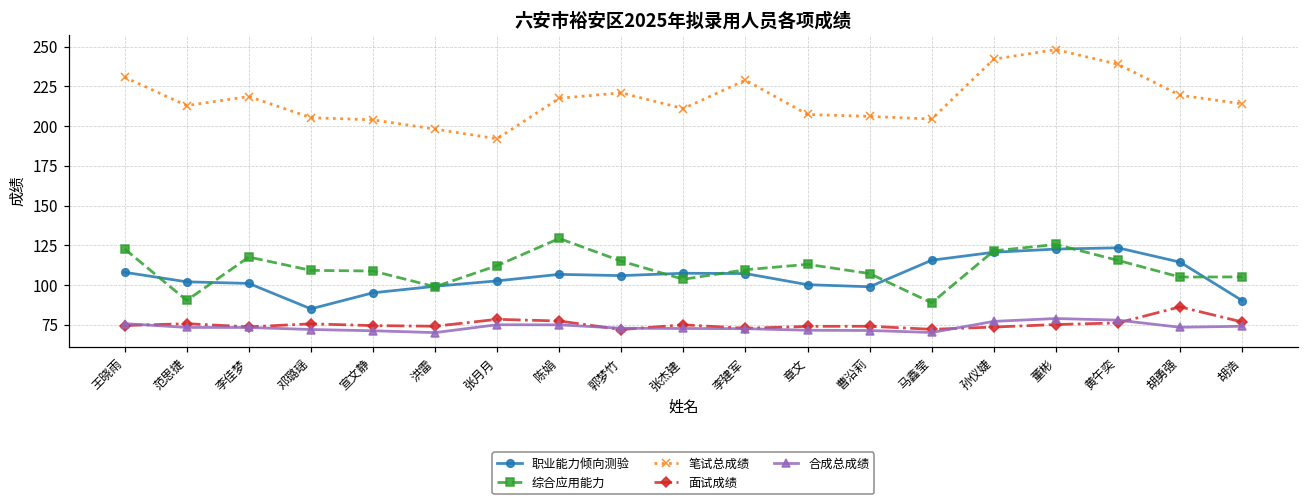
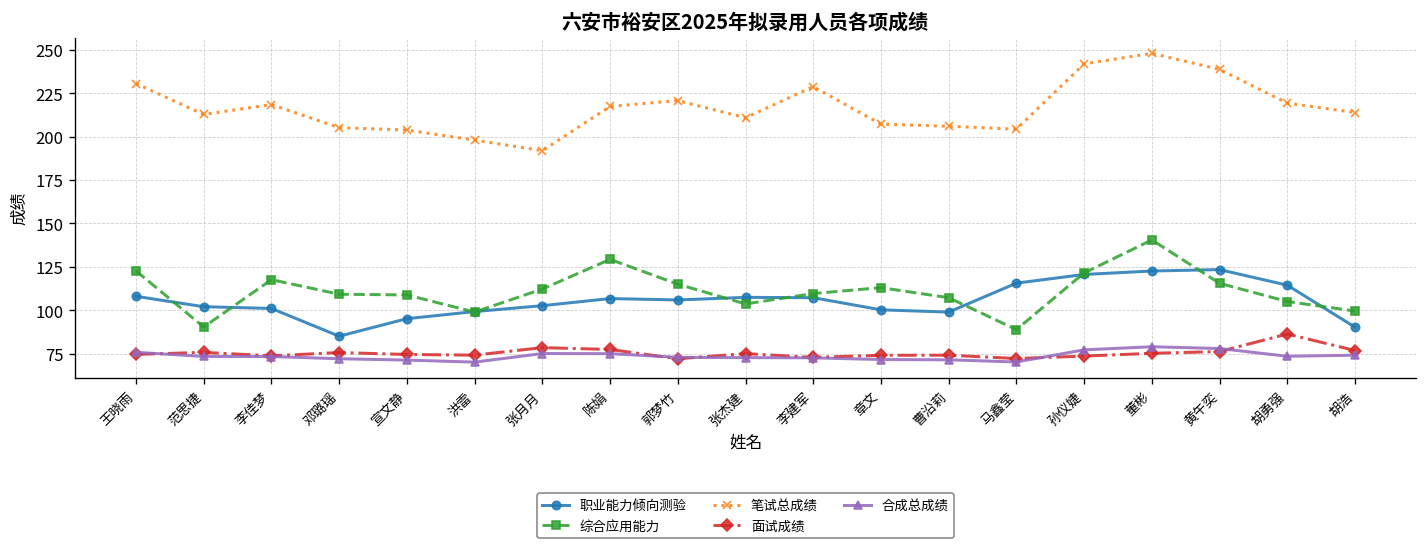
  {
    "职业能力倾向测验": {
      "王晓雨": 108,
      "范思捷": 102,
      "李佳梦": 101,
      "邓璐瑶": 85,
      "宣文静": 95,
      "张月月": 103,
      "陈娟": 107,
      "郭梦竹": 106,
      "张杰建": 107,
      "李建军": 107,
      "章文": 100,
      "曹沿莉": 99,
      "马鑫莹": 116,
      "董彬": 123,
      "黄午奕": 123,
      "胡勇强": 114,
      "胡浩": 90
    },
    "综合应用能力": {
      "王晓雨": 123,
      "范思捷": 90,
      "李佳梦": 118,
      "邓璐瑶": 109,
      "宣文静": 109,
      "张月月": 112,
      "陈娟": 129,
      "郭梦竹": 115,
      "张杰建": 104,
      "李建军": 110,
      "章文": 113,
      "曹沿莉": 107,
      "马鑫莹": 89,
-     "董彬": 126,
+     "董彬": 141,
      "黄午奕": 116,
      "胡勇强": 105,
-     "胡浩": 105
+     "胡浩": 100
    },
    "笔试总成绩": {
      "王晓雨": 231,
      "范思捷": 213,
      "李佳梦": 219,
      "邓璐瑶": 205,
      "宣文静": 204,
      "洪雷": 198,
      "张月月": 192,
      "陈娟": 218,
      "郭梦竹": 221,
      "张杰建": 211,
      "李建军": 229,
      "章文": 207,
      "曹沿莉": 206,
      "马鑫莹": 204,
      "孙仪婕": 242,
      "董彬": 248,
      "黄午奕": 239,
      "胡勇强": 219,
      "胡浩": 214
    },
    "面试成绩": {
      "范思捷": 76,
      "邓璐瑶": 76,
      "宣文静": 74,
      "洪雷": 74,
      "张月月": 78,
      "陈娟": 77,
      "张杰建": 75,
      "章文": 74,
      "曹沿莉": 74,
      "马鑫莹": 72,
      "孙仪婕": 74,
      "董彬": 75,
      "胡勇强": 86,
      "胡浩": 77
    },
    "合成总成绩": {
      "范思捷": 73,
      "邓璐瑶": 72,
      "宣文静": 71,
      "洪雷": 70,
      "张月月": 75,
      "陈娟": 75,
      "张杰建": 73,
      "章文": 72,
      "曹沿莉": 71,
      "马鑫莹": 70,
      "孙仪婕": 77,
      "董彬": 79,
      "胡勇强": 73,
      "胡浩": 74
    }
  }
